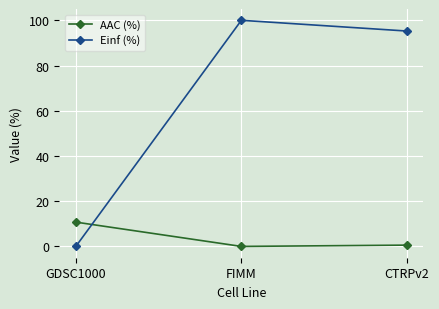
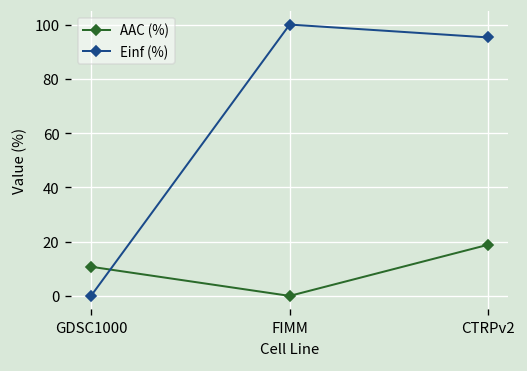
  {
    "AAC (%)": {
      "GDSC1000": 11,
      "FIMM": 0,
-     "CTRPv2": 1
+     "CTRPv2": 19
    },
    "Einf (%)": {
      "GDSC1000": 0,
      "FIMM": 100,
      "CTRPv2": 95
    }
  }
